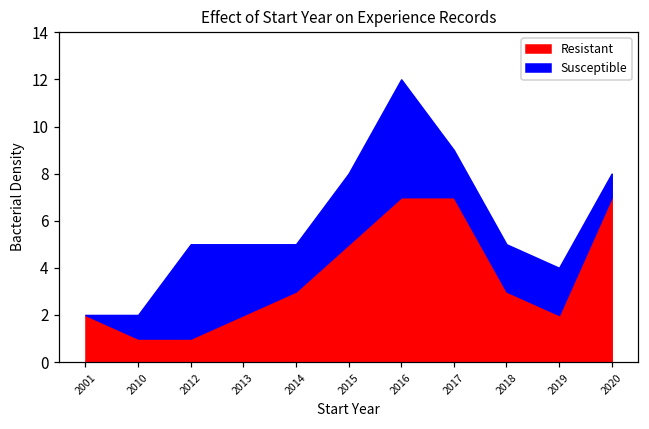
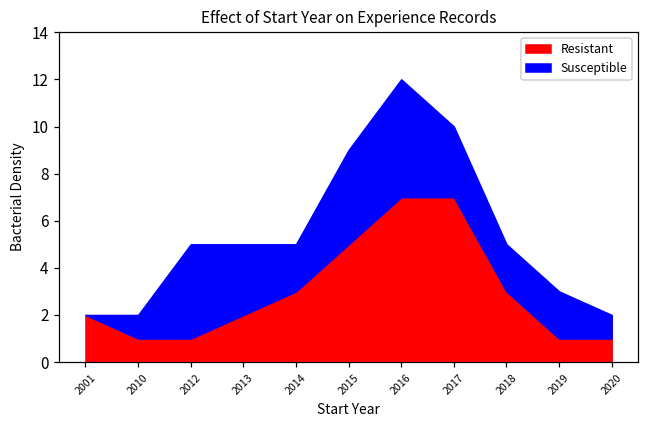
  {
    "Resistant": {
-     "2019": 2,
-     "2020": 7
+     "2019": 1,
+     "2020": 1
    },
    "Susceptible": {
      "2010": 1,
      "2012": 4,
      "2013": 3,
      "2014": 2,
-     "2015": 3,
+     "2015": 4,
      "2016": 5,
-     "2017": 2,
+     "2017": 3,
      "2018": 2,
      "2019": 2,
      "2020": 1
    }
  }
